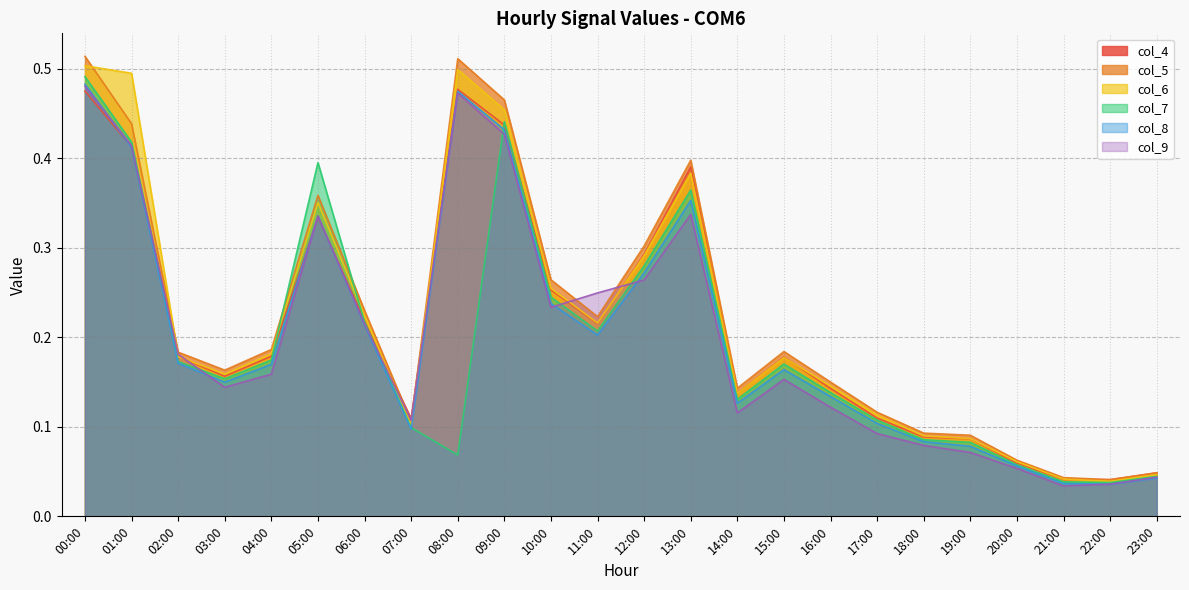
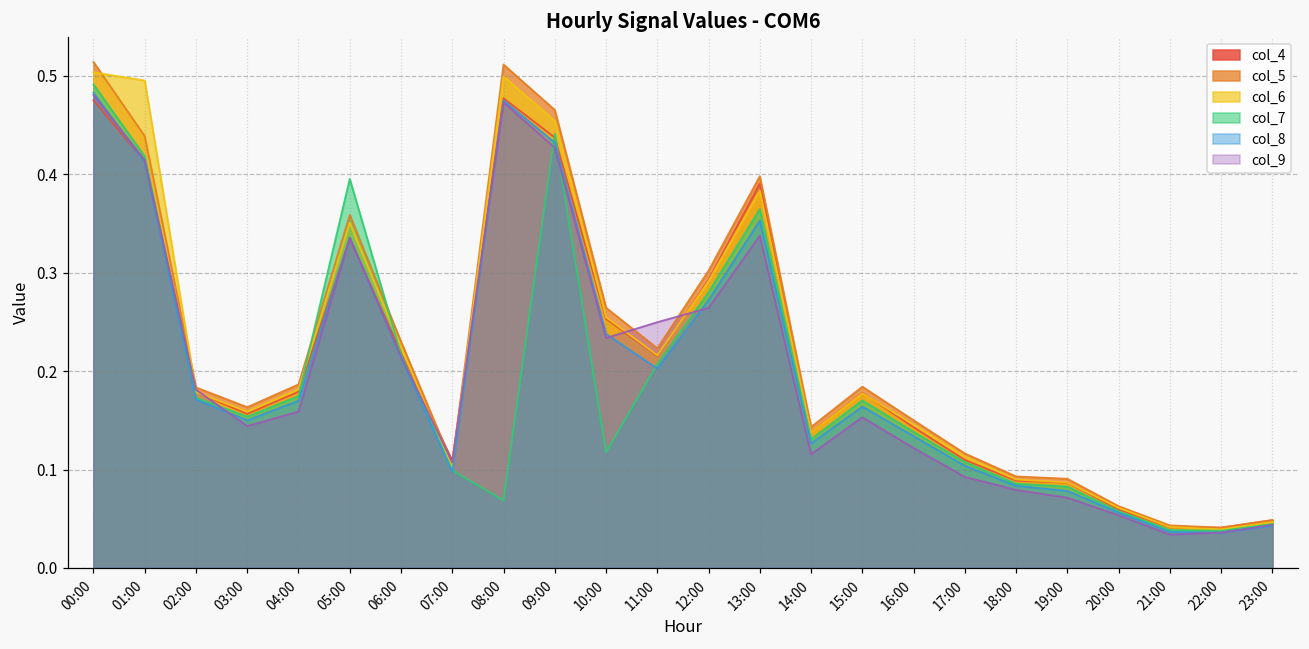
  {
    "col_6": {
      "00:00": 0.50,
      "01:00": 0.49,
      "05:00": 0.35,
      "06:00": 0.22,
      "08:00": 0.50,
      "09:00": 0.45,
      "13:00": 0.38,
      "17:00": 0.11
    },
    "col_7": {
      "00:00": 0.49,
      "01:00": 0.42,
      "03:00": 0.15,
      "04:00": 0.17,
      "05:00": 0.40,
      "08:00": 0.07,
      "09:00": 0.44,
-     "10:00": 0.24,
+     "10:00": 0.12,
      "11:00": 0.21,
      "12:00": 0.28,
      "13:00": 0.36,
      "14:00": 0.13,
      "15:00": 0.17,
      "16:00": 0.14,
      "19:00": 0.08
    },
    "col_8": {
      "03:00": 0.15,
      "04:00": 0.17,
      "09:00": 0.43,
      "10:00": 0.24,
      "11:00": 0.20,
      "12:00": 0.27,
      "13:00": 0.35,
      "14:00": 0.13,
      "15:00": 0.16,
      "16:00": 0.13,
      "17:00": 0.10,
      "19:00": 0.08
    },
    "col_9": {
      "03:00": 0.14,
      "04:00": 0.16,
      "09:00": 0.43,
      "10:00": 0.23,
      "11:00": 0.25,
      "12:00": 0.26,
      "13:00": 0.34,
      "14:00": 0.12,
      "15:00": 0.15,
      "16:00": 0.12,
      "17:00": 0.09,
      "18:00": 0.08,
      "19:00": 0.07
    }
  }
